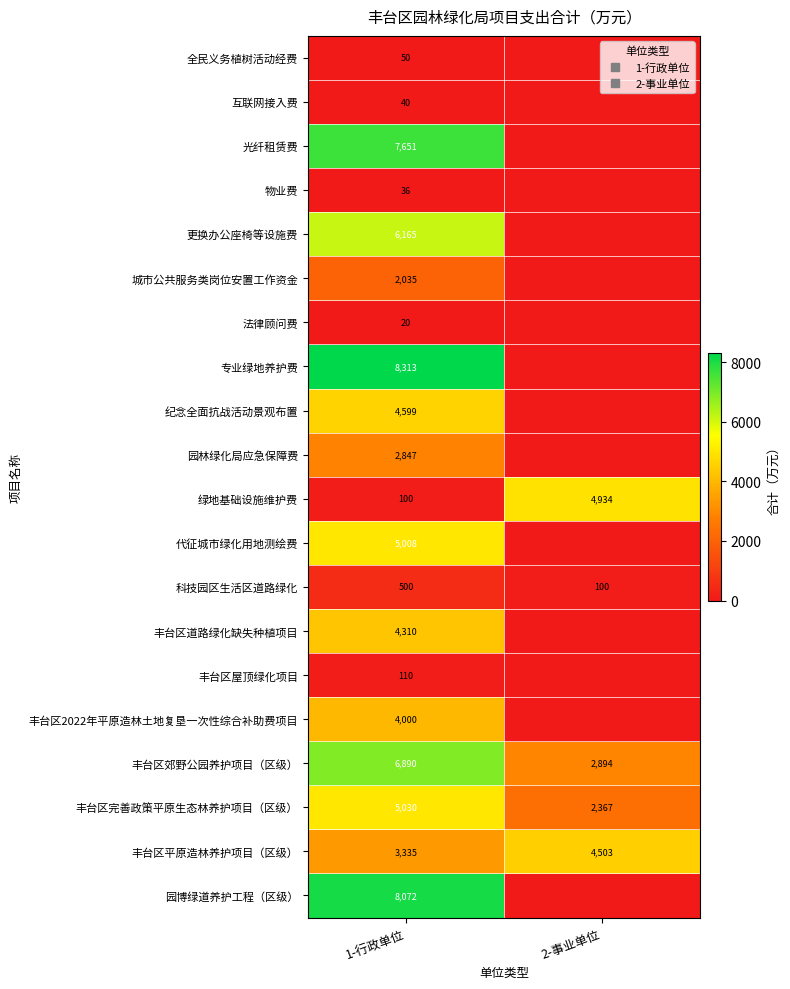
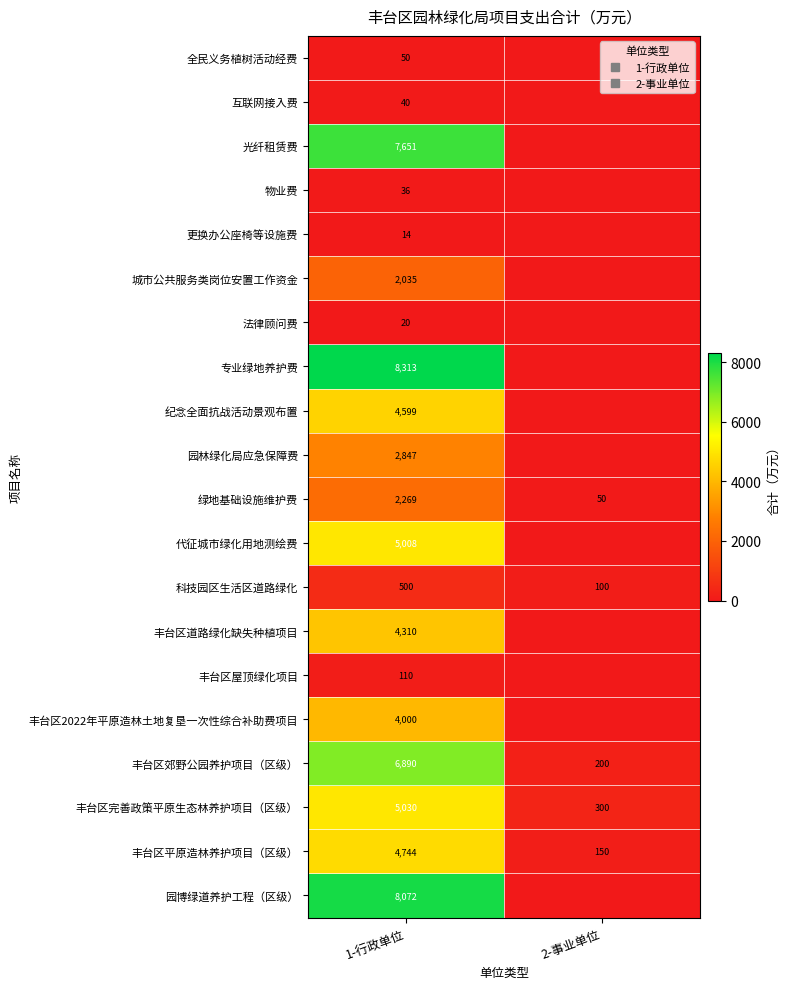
  {
    "全民义务植树活动经费": {
      "1-行政单位": "50"
    },
    "互联网接入费": {
      "1-行政单位": "40"
    },
    "光纤租赁费": {
      "1-行政单位": "7,651"
    },
    "物业费": {
      "1-行政单位": "36"
    },
    "更换办公座椅等设施费": {
-     "1-行政单位": "6,165"
+     "1-行政单位": "14"
    },
    "城市公共服务类岗位安置工作资金": {
      "1-行政单位": "2,035"
    },
    "法律顾问费": {
      "1-行政单位": "20"
    },
    "专业绿地养护费": {
      "1-行政单位": "8,313"
    },
    "纪念全面抗战活动景观布置": {
      "1-行政单位": "4,599"
    },
    "园林绿化局应急保障费": {
      "1-行政单位": "2,847"
    },
    "绿地基础设施维护费": {
-     "1-行政单位": "100",
-     "2-事业单位": "4,934"
+     "1-行政单位": "2,269",
+     "2-事业单位": "50"
    },
    "代征城市绿化用地测绘费": {
      "1-行政单位": "5,008"
    },
    "科技园区生活区道路绿化": {
      "1-行政单位": "500",
      "2-事业单位": "100"
    },
    "丰台区道路绿化缺失种植项目": {
      "1-行政单位": "4,310"
    },
    "丰台区屋顶绿化项目": {
      "1-行政单位": "110"
    },
    "丰台区2022年平原造林土地复垦一次性综合补助费项目": {
      "1-行政单位": "4,000"
    },
    "丰台区郊野公园养护项目（区级）": {
      "1-行政单位": "6,890",
-     "2-事业单位": "2,894"
+     "2-事业单位": "200"
    },
    "丰台区完善政策平原生态林养护项目（区级）": {
      "1-行政单位": "5,030",
-     "2-事业单位": "2,367"
+     "2-事业单位": "300"
    },
    "丰台区平原造林养护项目（区级）": {
-     "1-行政单位": "3,335",
-     "2-事业单位": "4,503"
+     "1-行政单位": "4,744",
+     "2-事业单位": "150"
    },
    "园博绿道养护工程（区级）": {
      "1-行政单位": "8,072"
    }
  }
